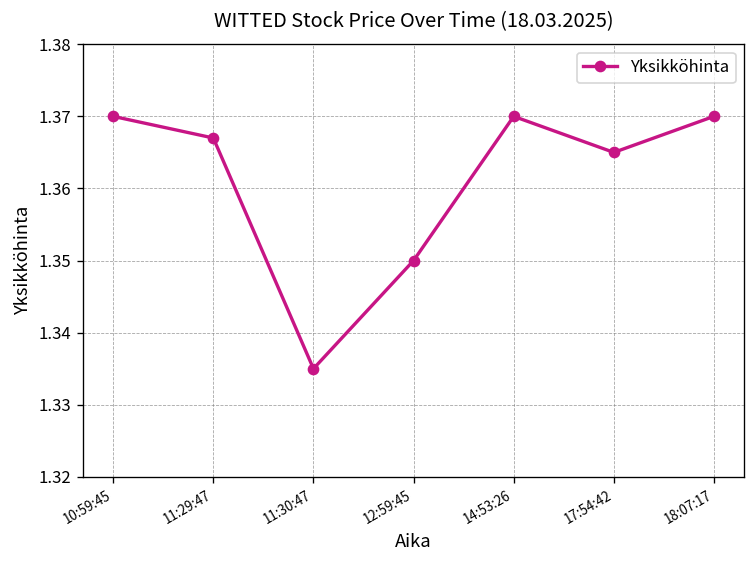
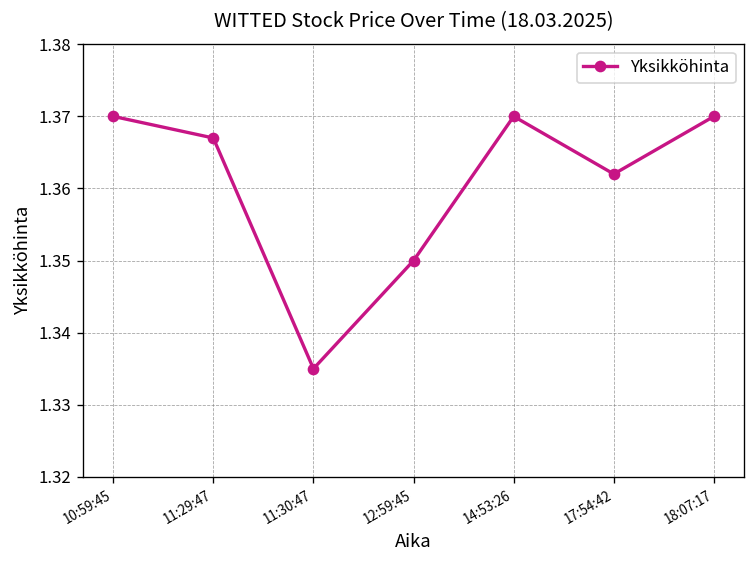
  {
    "10:59:45": 1.370,
    "11:29:47": 1.367,
    "11:30:47": 1.335,
    "12:59:45": 1.350,
    "14:53:26": 1.370,
-   "17:54:42": 1.365,
+   "17:54:42": 1.362,
    "18:07:17": 1.370
  }
